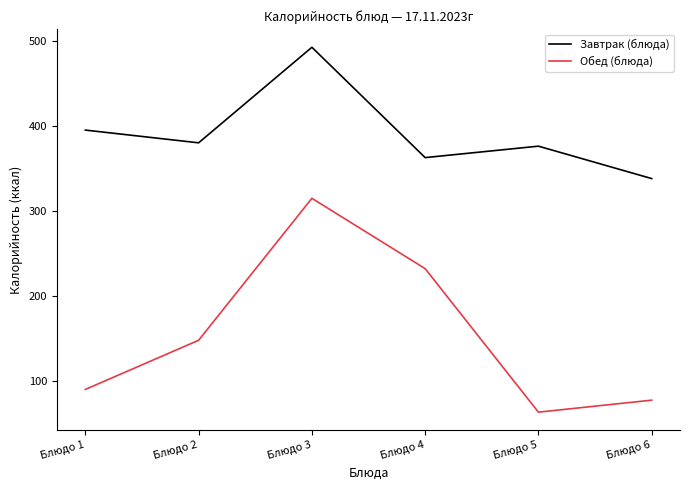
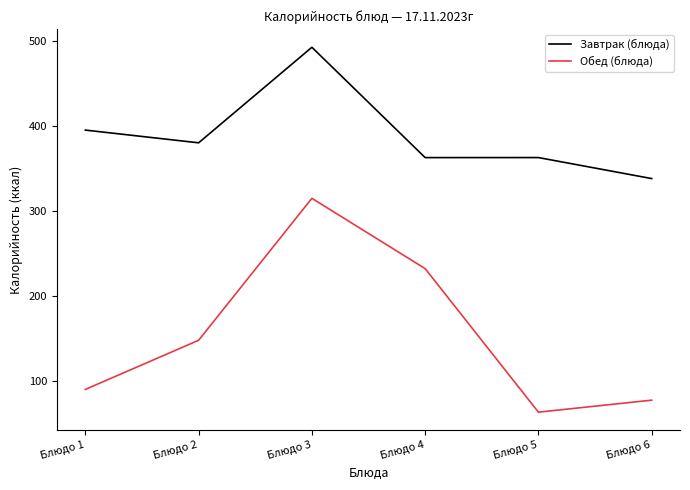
  {
    "Завтрак (блюда)": {
      "Блюдо 1": 390,
      "Блюдо 2": 380,
      "Блюдо 3": 490,
      "Блюдо 4": 360,
-     "Блюдо 5": 380,
+     "Блюдо 5": 360,
      "Блюдо 6": 340
    },
    "Обед (блюда)": {
      "Блюдо 1": 90,
      "Блюдо 2": 150,
      "Блюдо 3": 310,
      "Блюдо 4": 230,
      "Блюдо 5": 60,
      "Блюдо 6": 80
    }
  }
